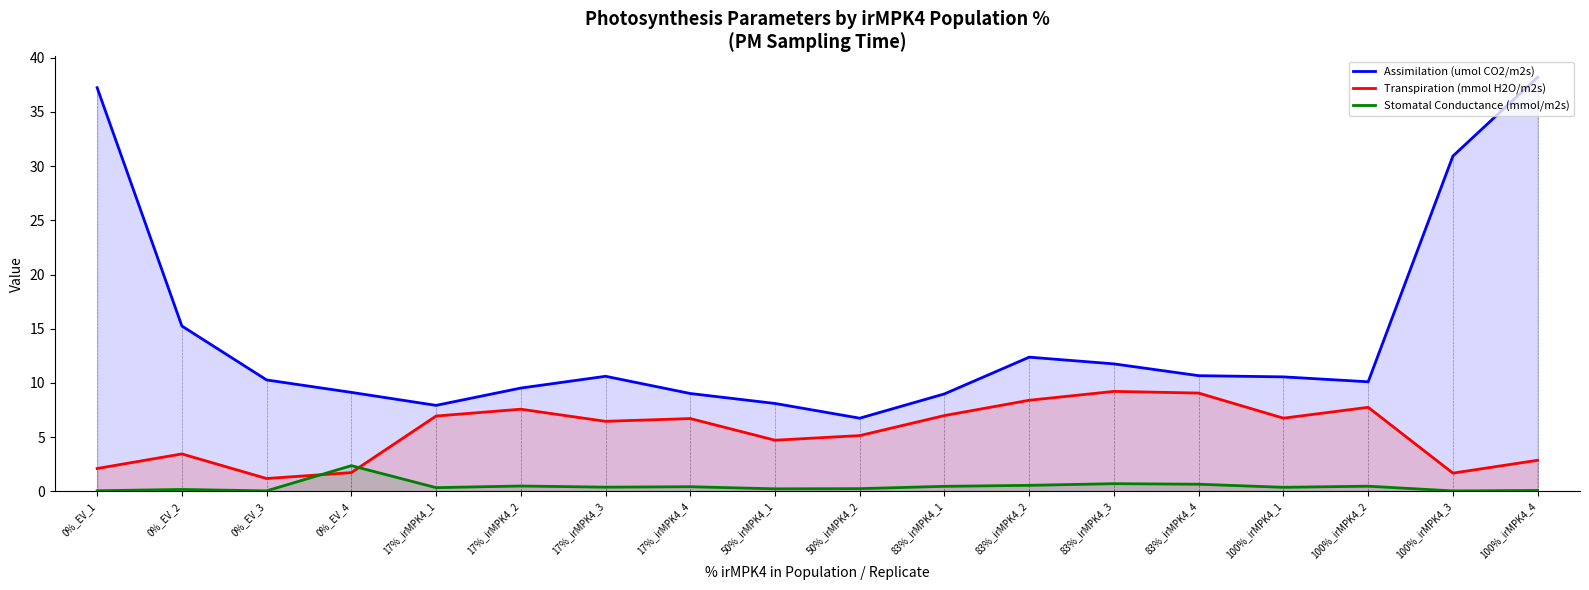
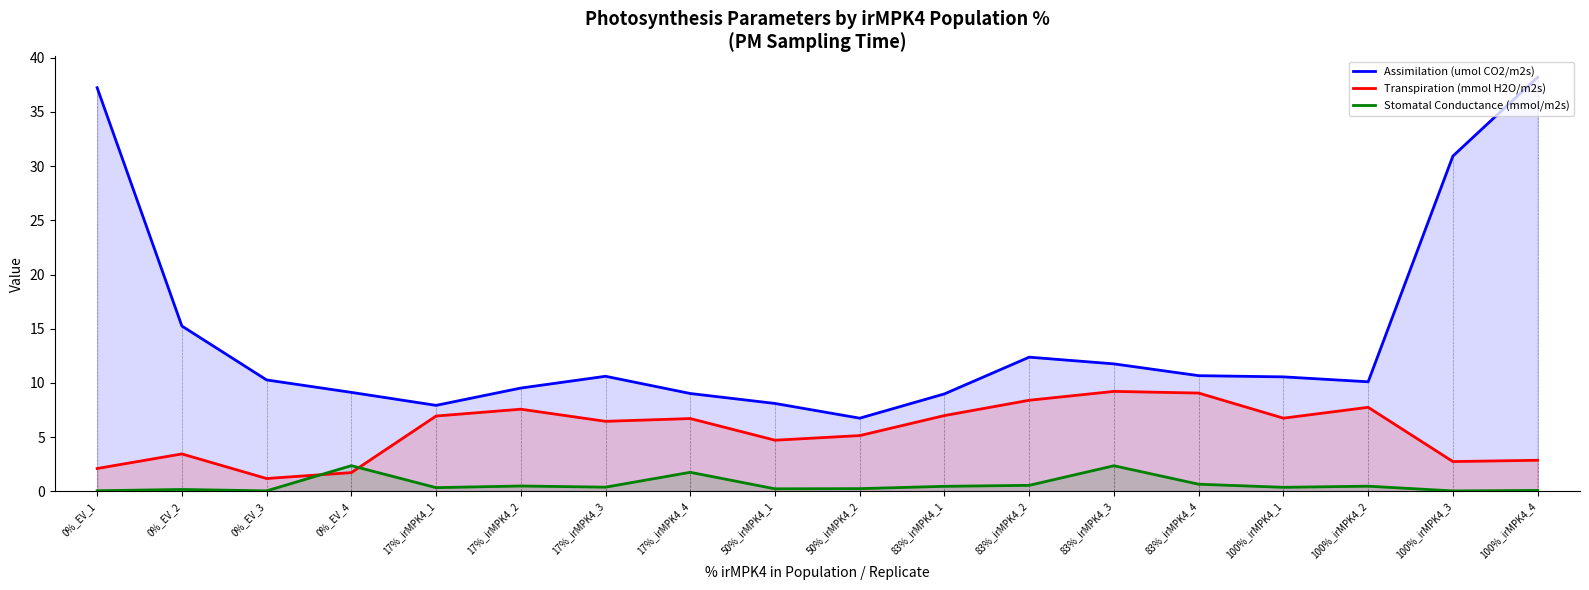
  {
    "Transpiration (mmol H2O/m2s)": {
-     "100%_irMPK4_3": 1.7
+     "100%_irMPK4_3": 2.8
    },
    "Stomatal Conductance (mmol/m2s)": {
-     "17%_irMPK4_4": 0.4,
-     "83%_irMPK4_3": 0.7
+     "17%_irMPK4_4": 1.8,
+     "83%_irMPK4_3": 2.4
    }
  }
